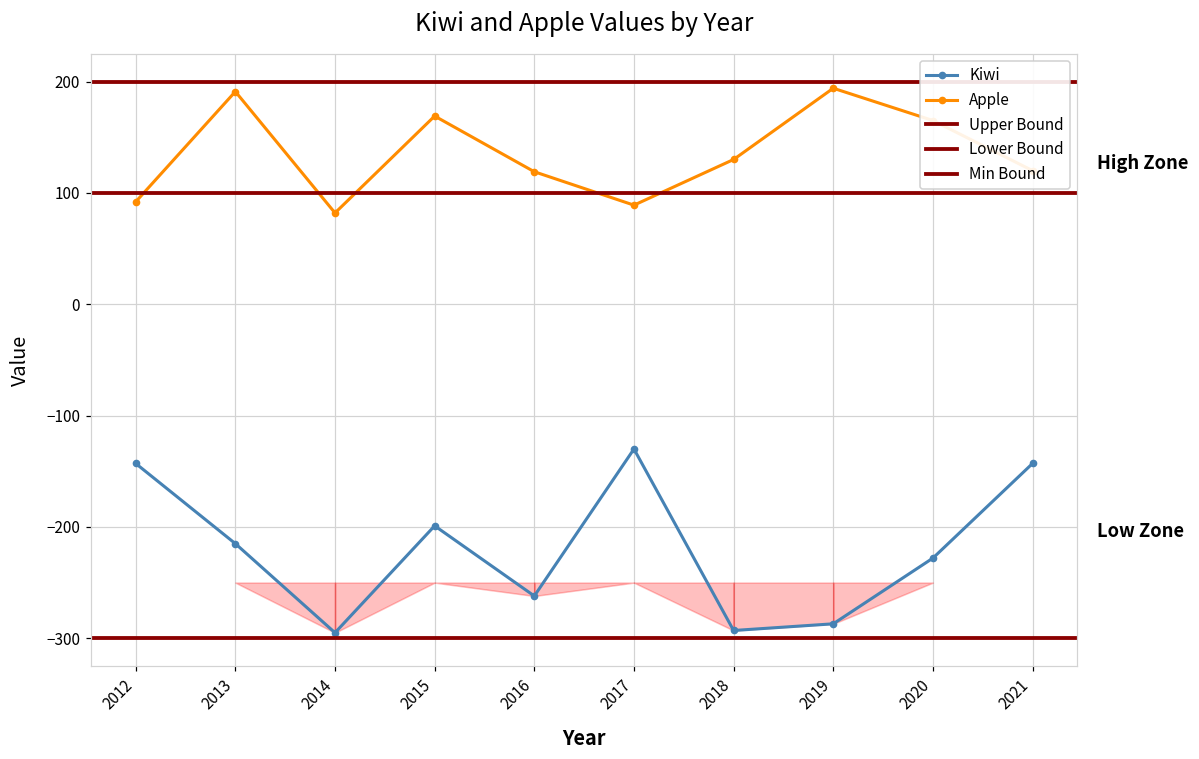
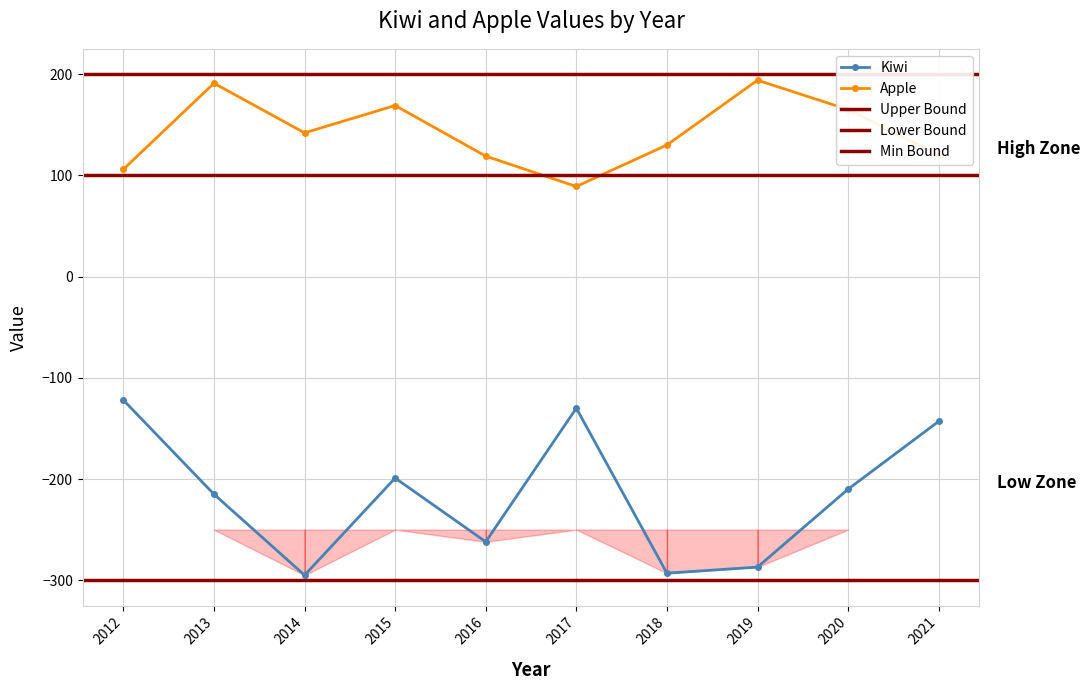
  {
    "Kiwi": {
-     "2012": -143,
+     "2012": -122,
      "2013": -215,
      "2014": -295,
      "2015": -199,
      "2016": -262,
      "2017": -130,
      "2018": -293,
      "2019": -287,
-     "2020": -228,
+     "2020": -210,
      "2021": -143
    },
    "Apple": {
-     "2012": 92,
+     "2012": 106,
      "2013": 191,
-     "2014": 82,
+     "2014": 142,
      "2015": 169,
      "2016": 119,
      "2017": 89,
      "2018": 130,
      "2019": 194
    }
  }
